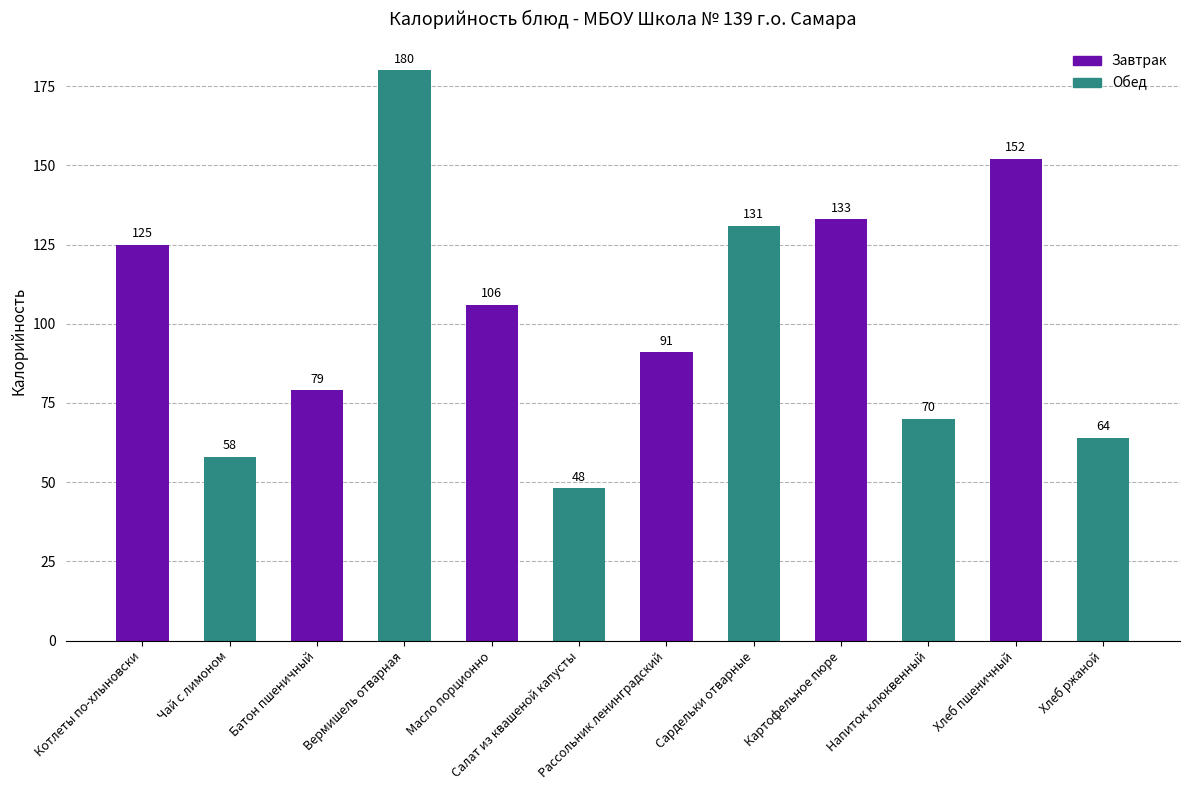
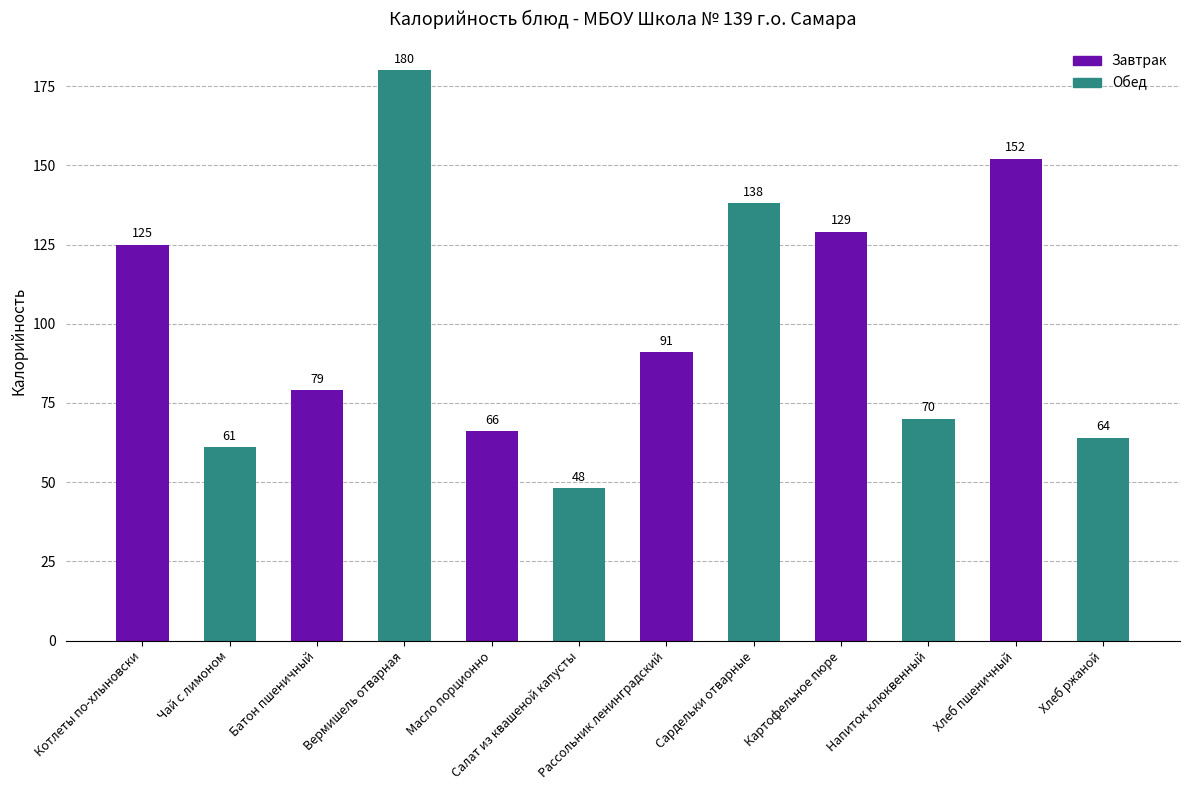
  {
    "Котлеты по-хлыновски": 125,
-   "Чай с лимоном": 58,
+   "Чай с лимоном": 61,
    "Батон пшеничный": 79,
    "Вермишель отварная": 180,
-   "Масло порционно": 106,
+   "Масло порционно": 66,
    "Салат из квашеной капусты": 48,
    "Рассольник ленинградский": 91,
-   "Сардельки отварные": 131,
-   "Картофельное пюре": 133,
+   "Сардельки отварные": 138,
+   "Картофельное пюре": 129,
    "Напиток клюквенный": 70,
    "Хлеб пшеничный": 152,
    "Хлеб ржаной": 64
  }
